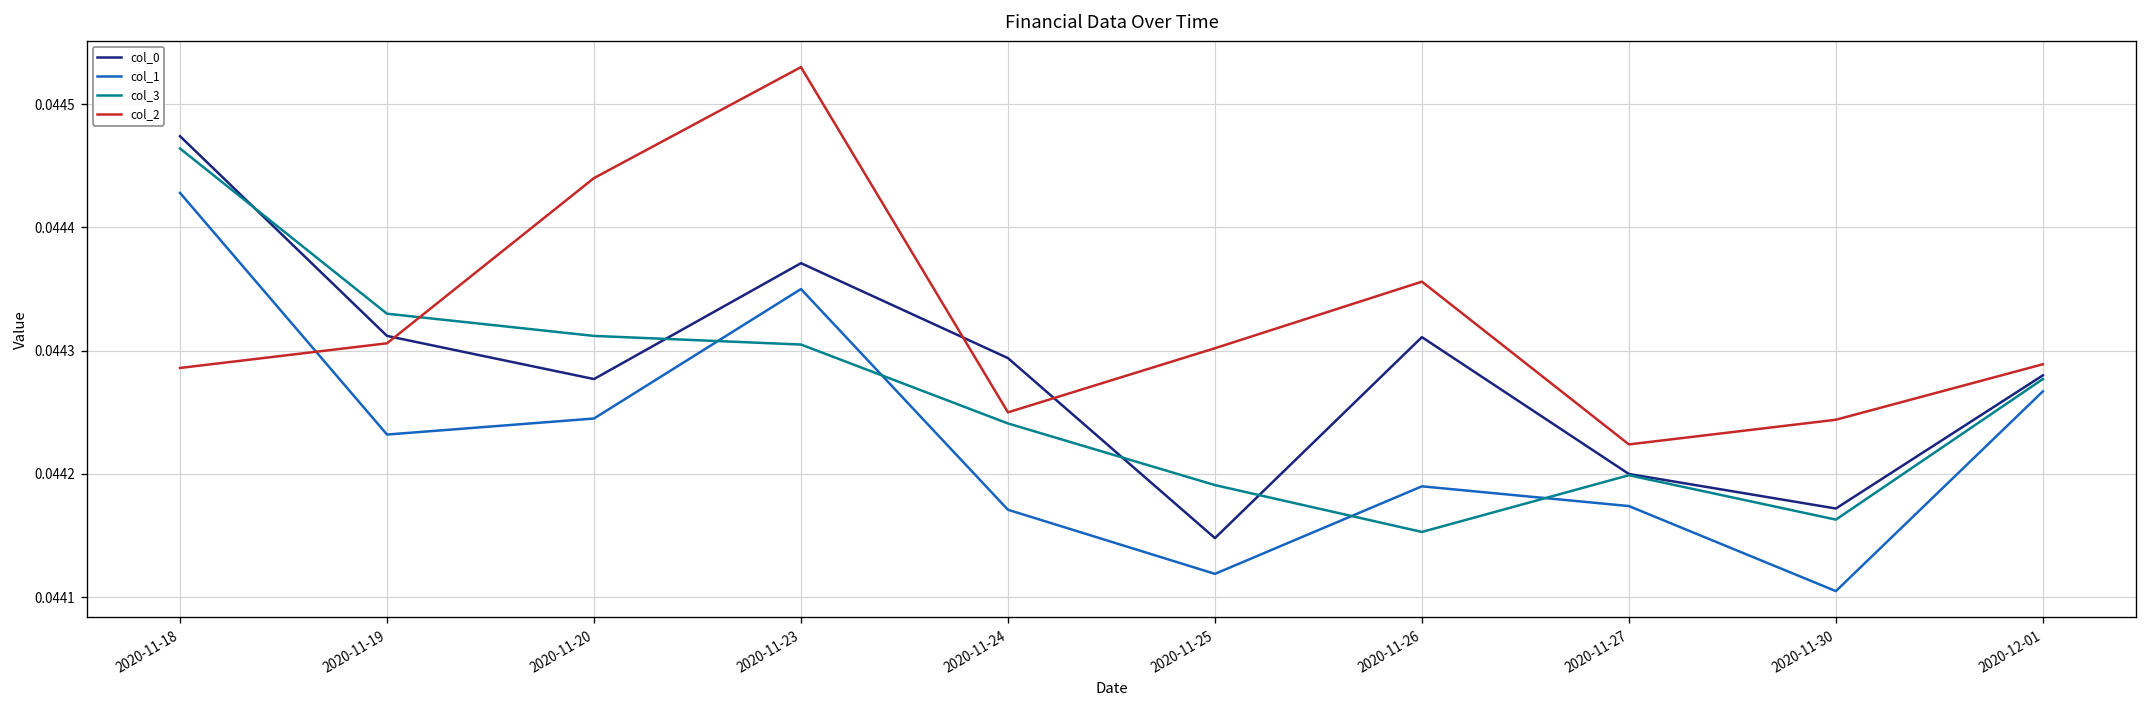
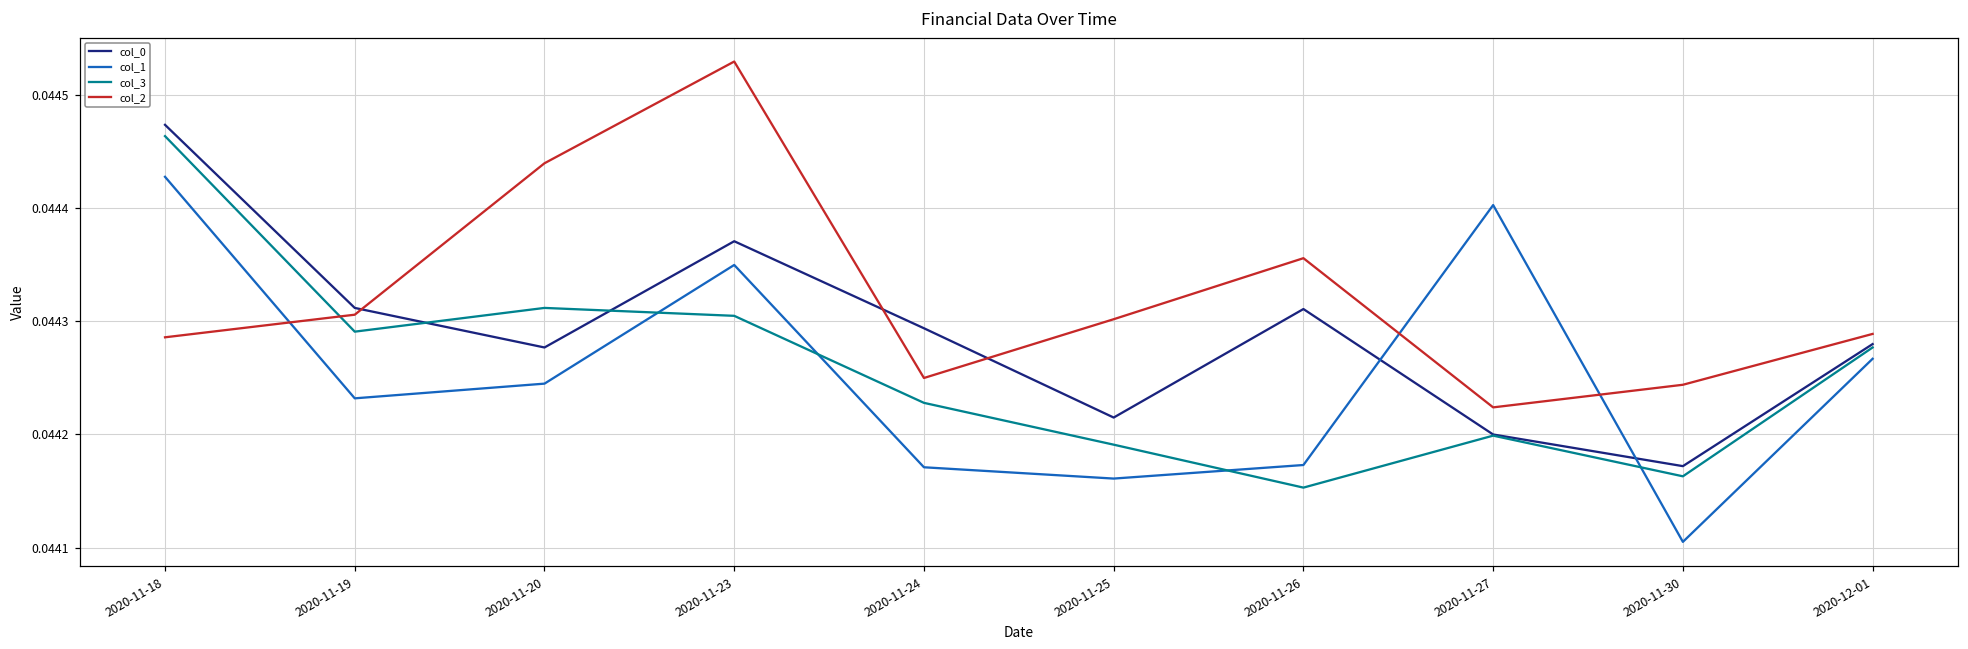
  {
    "col_0": {
      "2020-11-18": 0.044474,
      "2020-11-19": 0.044312,
      "2020-11-20": 0.044277,
      "2020-11-23": 0.044371,
      "2020-11-24": 0.044294,
-     "2020-11-25": 0.044148,
+     "2020-11-25": 0.044215,
      "2020-11-26": 0.044311,
      "2020-11-30": 0.044172,
      "2020-12-01": 0.044280
    },
    "col_1": {
      "2020-11-18": 0.044428,
      "2020-11-19": 0.044232,
      "2020-11-20": 0.044245,
      "2020-11-23": 0.044350,
      "2020-11-24": 0.044171,
-     "2020-11-25": 0.044119,
-     "2020-11-26": 0.044190,
-     "2020-11-27": 0.044174,
+     "2020-11-25": 0.044161,
+     "2020-11-26": 0.044173,
+     "2020-11-27": 0.044403,
      "2020-11-30": 0.044105,
      "2020-12-01": 0.044267
    },
    "col_3": {
      "2020-11-18": 0.044464,
-     "2020-11-19": 0.044330,
+     "2020-11-19": 0.044291,
      "2020-11-20": 0.044312,
      "2020-11-23": 0.044305,
-     "2020-11-24": 0.044241,
+     "2020-11-24": 0.044228,
      "2020-11-25": 0.044191,
      "2020-11-26": 0.044153,
      "2020-11-30": 0.044163,
      "2020-12-01": 0.044277
    },
    "col_2": {
      "2020-11-18": 0.044286,
      "2020-11-19": 0.044306,
      "2020-11-20": 0.044440,
      "2020-11-23": 0.044530,
      "2020-11-24": 0.044250,
      "2020-11-25": 0.044302,
      "2020-11-26": 0.044356,
      "2020-11-27": 0.044224,
      "2020-11-30": 0.044244,
      "2020-12-01": 0.044289
    }
  }
